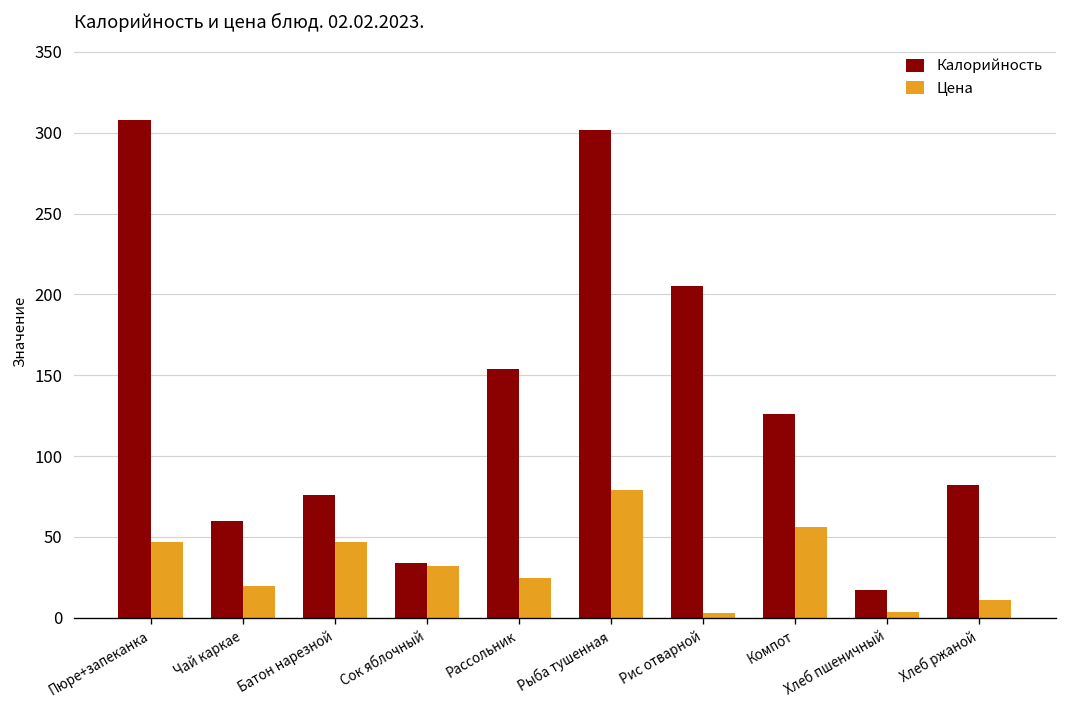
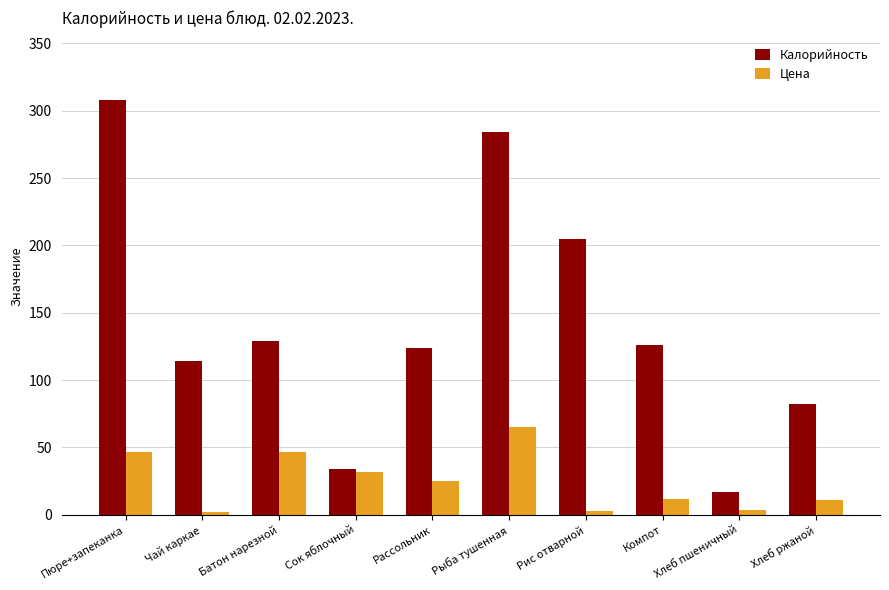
  {
    "Калорийность": {
      "Пюре+запеканка": 308,
-     "Чай каркае": 60,
-     "Батон нарезной": 76,
+     "Чай каркае": 114,
+     "Батон нарезной": 129,
      "Сок яблочный": 34,
-     "Рассольник": 154,
-     "Рыба тушенная": 302,
+     "Рассольник": 124,
+     "Рыба тушенная": 284,
      "Рис отварной": 205,
      "Компот": 126,
      "Хлеб пшеничный": 17,
      "Хлеб ржаной": 82
    },
    "Цена": {
      "Пюре+запеканка": 47,
-     "Чай каркае": 20,
+     "Чай каркае": 2,
      "Батон нарезной": 47,
      "Сок яблочный": 32,
      "Рассольник": 25,
-     "Рыба тушенная": 79,
+     "Рыба тушенная": 65,
      "Рис отварной": 3,
-     "Компот": 56,
+     "Компот": 12,
      "Хлеб пшеничный": 4,
      "Хлеб ржаной": 11
    }
  }
